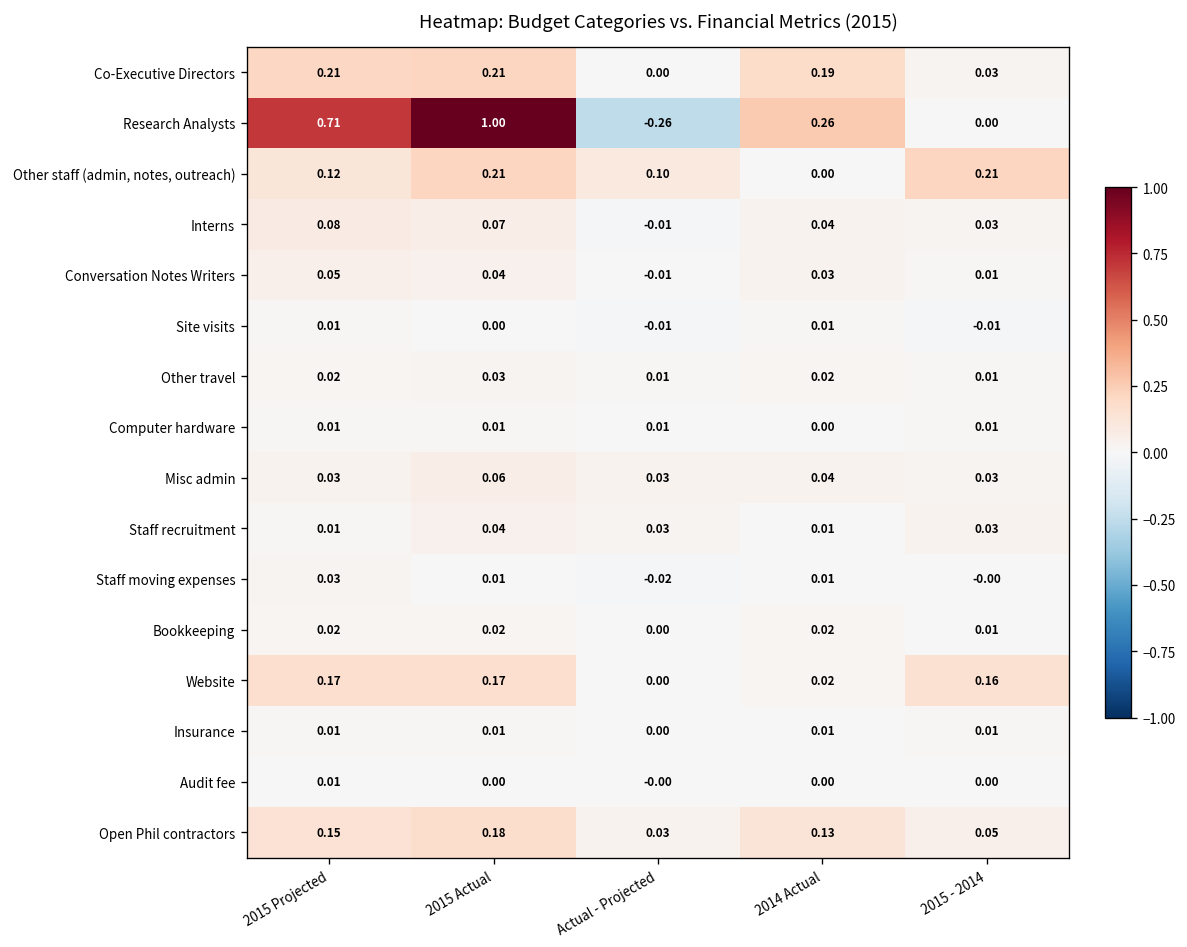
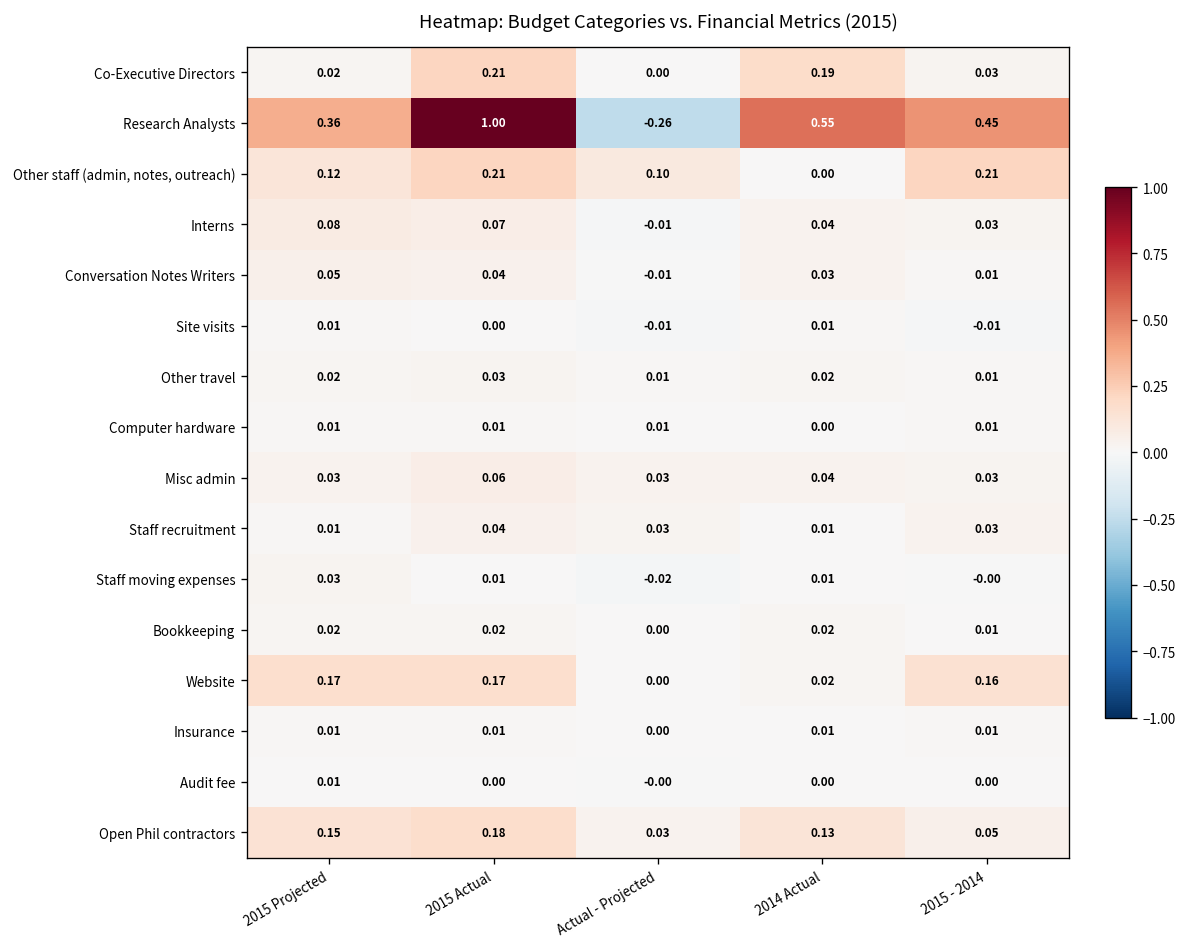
  {
    "Co-Executive Directors": {
-     "2015 Projected": 0.21,
+     "2015 Projected": 0.02,
      "2015 Actual": 0.21,
      "Actual - Projected": 0.00,
      "2014 Actual": 0.19,
      "2015 - 2014": 0.03
    },
    "Research Analysts": {
-     "2015 Projected": 0.71,
+     "2015 Projected": 0.36,
      "2015 Actual": 1.00,
      "Actual - Projected": -0.26,
-     "2014 Actual": 0.26,
-     "2015 - 2014": 0.00
+     "2014 Actual": 0.55,
+     "2015 - 2014": 0.45
    },
    "Other staff (admin, notes, outreach)": {
      "2015 Projected": 0.12,
      "2015 Actual": 0.21,
      "Actual - Projected": 0.10,
      "2014 Actual": 0.00,
      "2015 - 2014": 0.21
    },
    "Interns": {
      "2015 Projected": 0.08,
      "2015 Actual": 0.07,
      "Actual - Projected": -0.01,
      "2014 Actual": 0.04,
      "2015 - 2014": 0.03
    },
    "Conversation Notes Writers": {
      "2015 Projected": 0.05,
      "2015 Actual": 0.04,
      "Actual - Projected": -0.01,
      "2014 Actual": 0.03,
      "2015 - 2014": 0.01
    },
    "Site visits": {
      "2015 Projected": 0.01,
      "2015 Actual": 0.00,
      "Actual - Projected": -0.01,
      "2014 Actual": 0.01,
      "2015 - 2014": -0.01
    },
    "Other travel": {
      "2015 Projected": 0.02,
      "2015 Actual": 0.03,
      "Actual - Projected": 0.01,
      "2014 Actual": 0.02,
      "2015 - 2014": 0.01
    },
    "Computer hardware": {
      "2015 Projected": 0.01,
      "2015 Actual": 0.01,
      "Actual - Projected": 0.01,
      "2014 Actual": 0.00,
      "2015 - 2014": 0.01
    },
    "Misc admin": {
      "2015 Projected": 0.03,
      "2015 Actual": 0.06,
      "Actual - Projected": 0.03,
      "2014 Actual": 0.04,
      "2015 - 2014": 0.03
    },
    "Staff recruitment": {
      "2015 Projected": 0.01,
      "2015 Actual": 0.04,
      "Actual - Projected": 0.03,
      "2014 Actual": 0.01,
      "2015 - 2014": 0.03
    },
    "Staff moving expenses": {
      "2015 Projected": 0.03,
      "2015 Actual": 0.01,
      "Actual - Projected": -0.02,
      "2014 Actual": 0.01,
      "2015 - 2014": -0.00
    },
    "Bookkeeping": {
      "2015 Projected": 0.02,
      "2015 Actual": 0.02,
      "Actual - Projected": 0.00,
      "2014 Actual": 0.02,
      "2015 - 2014": 0.01
    },
    "Website": {
      "2015 Projected": 0.17,
      "2015 Actual": 0.17,
      "Actual - Projected": 0.00,
      "2014 Actual": 0.02,
      "2015 - 2014": 0.16
    },
    "Insurance": {
      "2015 Projected": 0.01,
      "2015 Actual": 0.01,
      "Actual - Projected": 0.00,
      "2014 Actual": 0.01,
      "2015 - 2014": 0.01
    },
    "Audit fee": {
      "2015 Projected": 0.01,
      "2015 Actual": 0.00,
      "Actual - Projected": -0.00,
      "2014 Actual": 0.00,
      "2015 - 2014": 0.00
    },
    "Open Phil contractors": {
      "2015 Projected": 0.15,
      "2015 Actual": 0.18,
      "Actual - Projected": 0.03,
      "2014 Actual": 0.13,
      "2015 - 2014": 0.05
    }
  }
